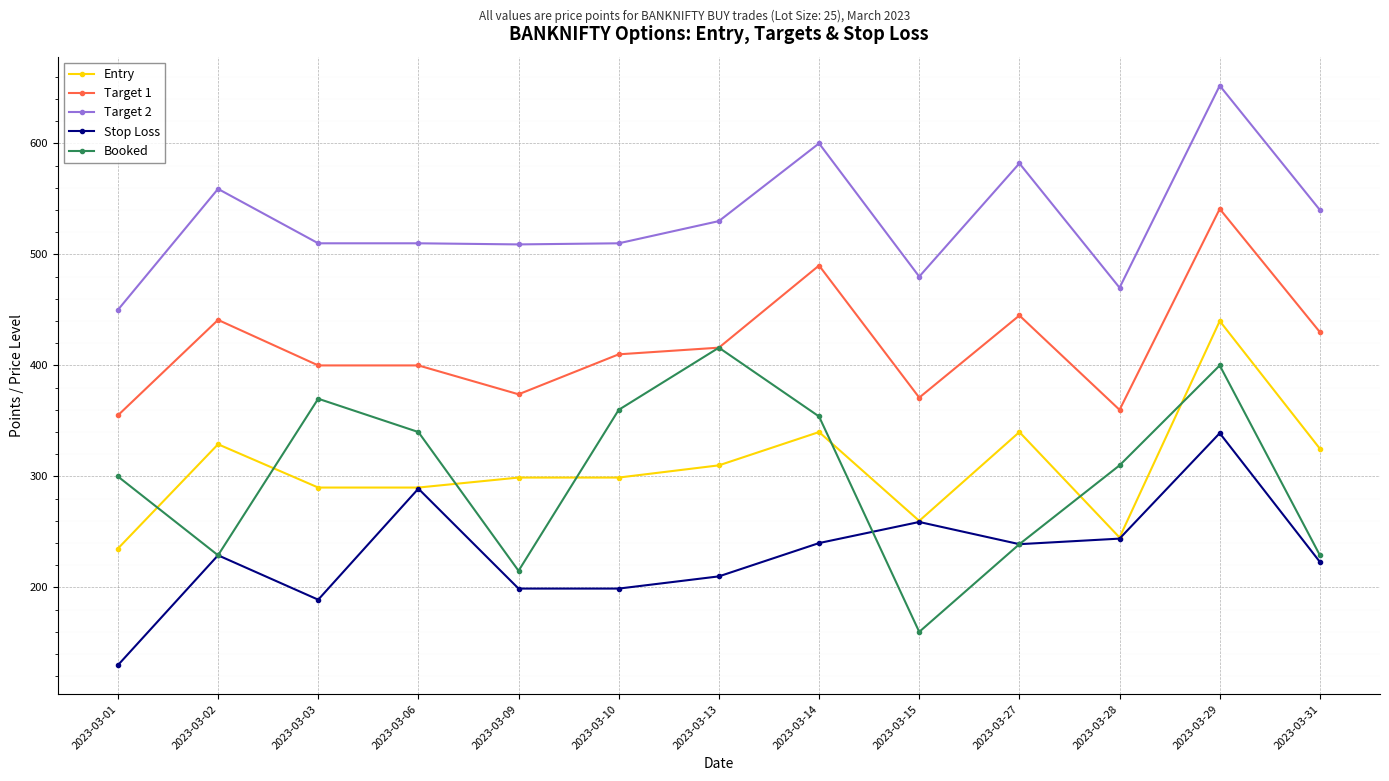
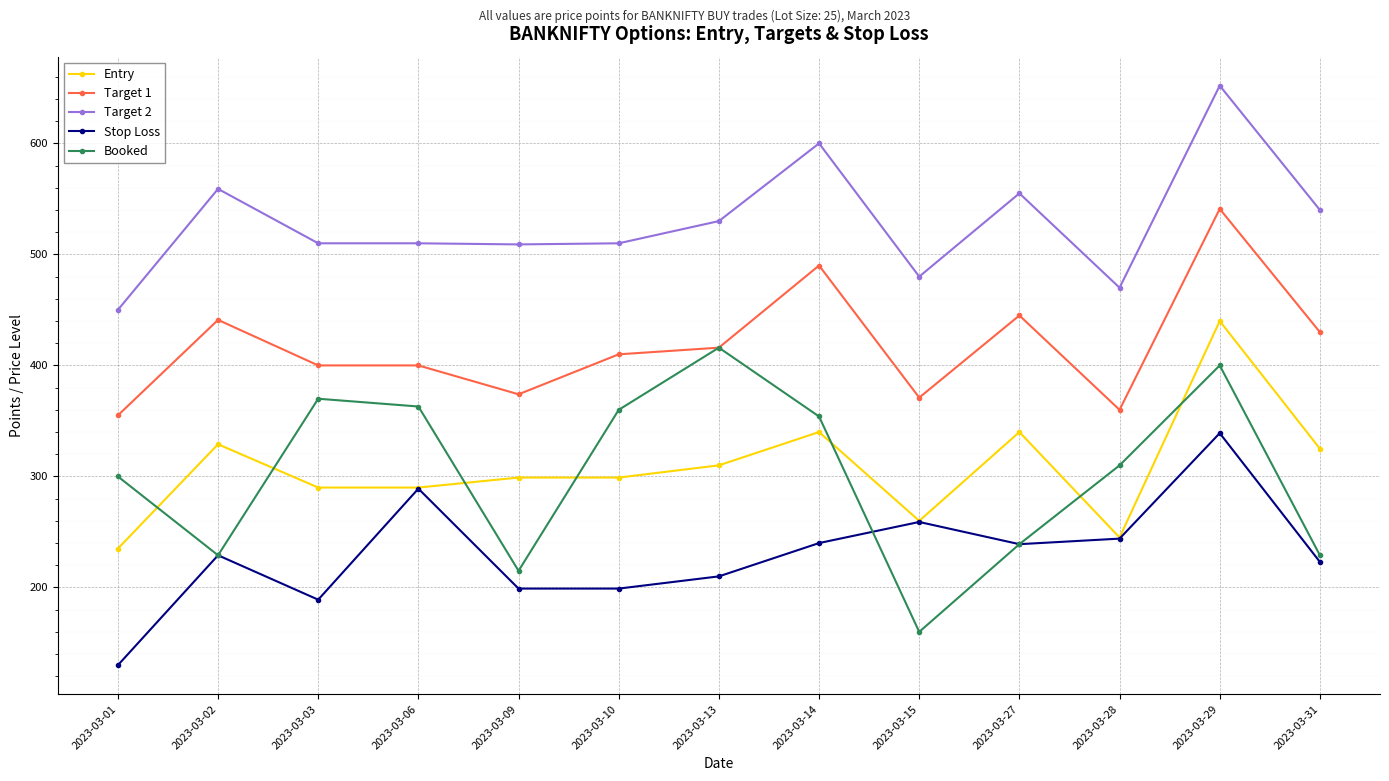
  {
    "Entry": {
      "2023-03-01": 235,
      "2023-03-02": 329,
      "2023-03-03": 290,
      "2023-03-09": 299,
      "2023-03-10": 299,
      "2023-03-13": 310,
      "2023-03-14": 340,
      "2023-03-27": 340,
      "2023-03-29": 440,
      "2023-03-31": 325
    },
    "Target 1": {
      "2023-03-01": 355,
      "2023-03-02": 441,
      "2023-03-03": 400,
      "2023-03-06": 400,
      "2023-03-09": 374,
      "2023-03-10": 410,
      "2023-03-14": 490,
      "2023-03-15": 371,
      "2023-03-27": 445,
      "2023-03-28": 360,
      "2023-03-29": 541,
      "2023-03-31": 430
    },
    "Target 2": {
      "2023-03-01": 450,
      "2023-03-02": 559,
      "2023-03-03": 510,
      "2023-03-06": 510,
      "2023-03-09": 509,
      "2023-03-10": 510,
      "2023-03-13": 530,
      "2023-03-14": 600,
      "2023-03-15": 480,
-     "2023-03-27": 582,
+     "2023-03-27": 555,
      "2023-03-28": 470,
      "2023-03-29": 652,
      "2023-03-31": 540
    },
    "Stop Loss": {
      "2023-03-01": 130,
      "2023-03-03": 189,
      "2023-03-09": 199,
      "2023-03-10": 199,
      "2023-03-13": 210,
      "2023-03-14": 240,
      "2023-03-29": 339,
      "2023-03-31": 223
    },
    "Booked": {
      "2023-03-01": 300,
      "2023-03-03": 370,
-     "2023-03-06": 340,
+     "2023-03-06": 363,
      "2023-03-09": 215,
      "2023-03-10": 360,
      "2023-03-14": 354,
      "2023-03-15": 160,
      "2023-03-28": 310,
      "2023-03-29": 400,
      "2023-03-31": 229
    }
  }
